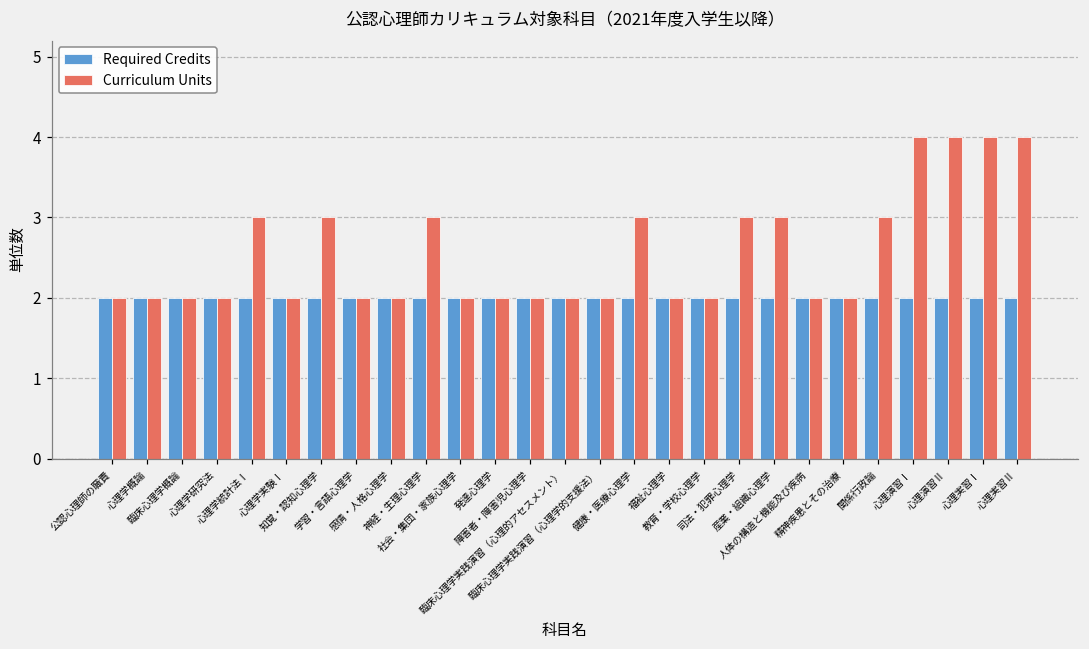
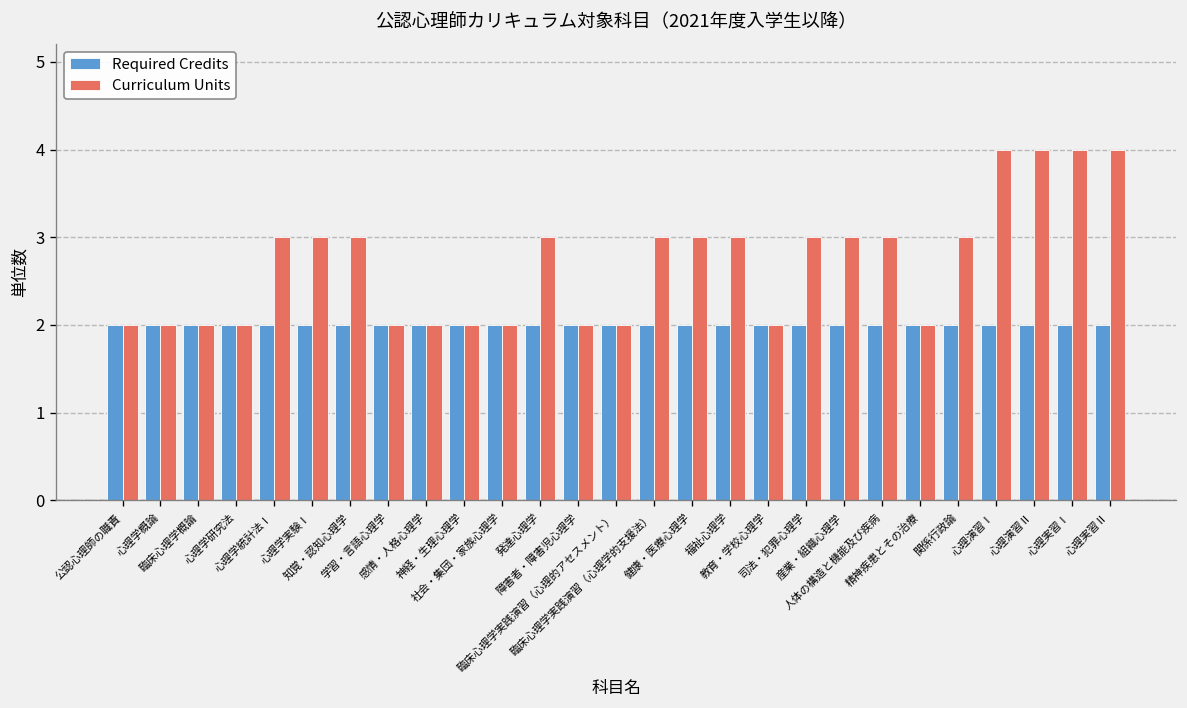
  {
    "Required Credits": {
      "公認心理師の職責": 2,
      "心理学概論": 2,
      "臨床心理学概論": 2,
      "心理学研究法": 2,
      "心理学統計法Ⅰ": 2,
      "心理学実験Ⅰ": 2,
      "知覚・認知心理学": 2,
      "学習・言語心理学": 2,
      "感情・人格心理学": 2,
      "神経・生理心理学": 2,
      "社会・集団・家族心理学": 2,
      "発達心理学": 2,
      "障害者・障害児心理学": 2,
      "臨床心理学実践演習（心理的アセスメント）": 2,
      "臨床心理学実践演習（心理学的支援法）": 2,
      "健康・医療心理学": 2,
      "福祉心理学": 2,
      "教育・学校心理学": 2,
      "司法・犯罪心理学": 2,
      "産業・組織心理学": 2,
      "人体の構造と機能及び疾病": 2,
      "精神疾患とその治療": 2,
      "関係行政論": 2,
      "心理演習Ⅰ": 2,
      "心理演習Ⅱ": 2,
      "心理実習Ⅰ": 2,
      "心理実習Ⅱ": 2
    },
    "Curriculum Units": {
      "公認心理師の職責": 2,
      "心理学概論": 2,
      "臨床心理学概論": 2,
      "心理学研究法": 2,
      "心理学統計法Ⅰ": 3,
-     "心理学実験Ⅰ": 2,
+     "心理学実験Ⅰ": 3,
      "知覚・認知心理学": 3,
      "学習・言語心理学": 2,
      "感情・人格心理学": 2,
-     "神経・生理心理学": 3,
+     "神経・生理心理学": 2,
      "社会・集団・家族心理学": 2,
-     "発達心理学": 2,
+     "発達心理学": 3,
      "障害者・障害児心理学": 2,
      "臨床心理学実践演習（心理的アセスメント）": 2,
-     "臨床心理学実践演習（心理学的支援法）": 2,
+     "臨床心理学実践演習（心理学的支援法）": 3,
      "健康・医療心理学": 3,
-     "福祉心理学": 2,
+     "福祉心理学": 3,
      "教育・学校心理学": 2,
      "司法・犯罪心理学": 3,
      "産業・組織心理学": 3,
-     "人体の構造と機能及び疾病": 2,
+     "人体の構造と機能及び疾病": 3,
      "精神疾患とその治療": 2,
      "関係行政論": 3,
      "心理演習Ⅰ": 4,
      "心理演習Ⅱ": 4,
      "心理実習Ⅰ": 4,
      "心理実習Ⅱ": 4
    }
  }
